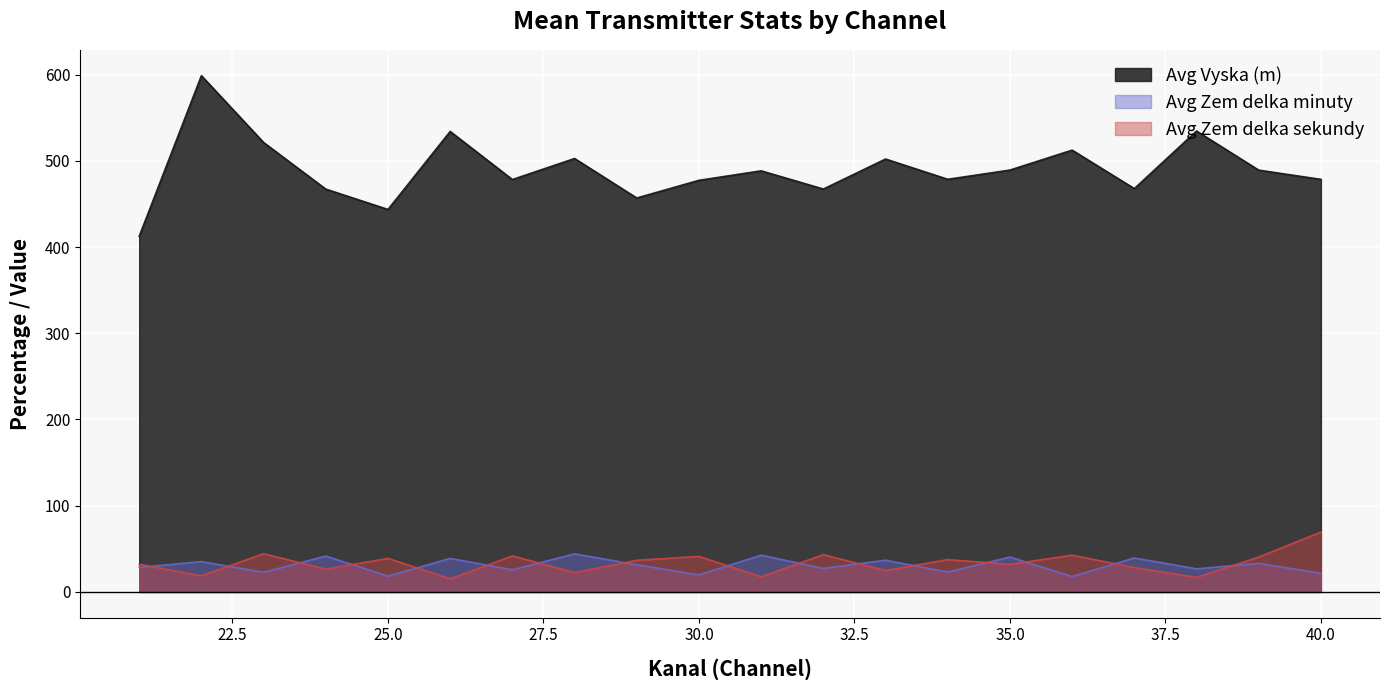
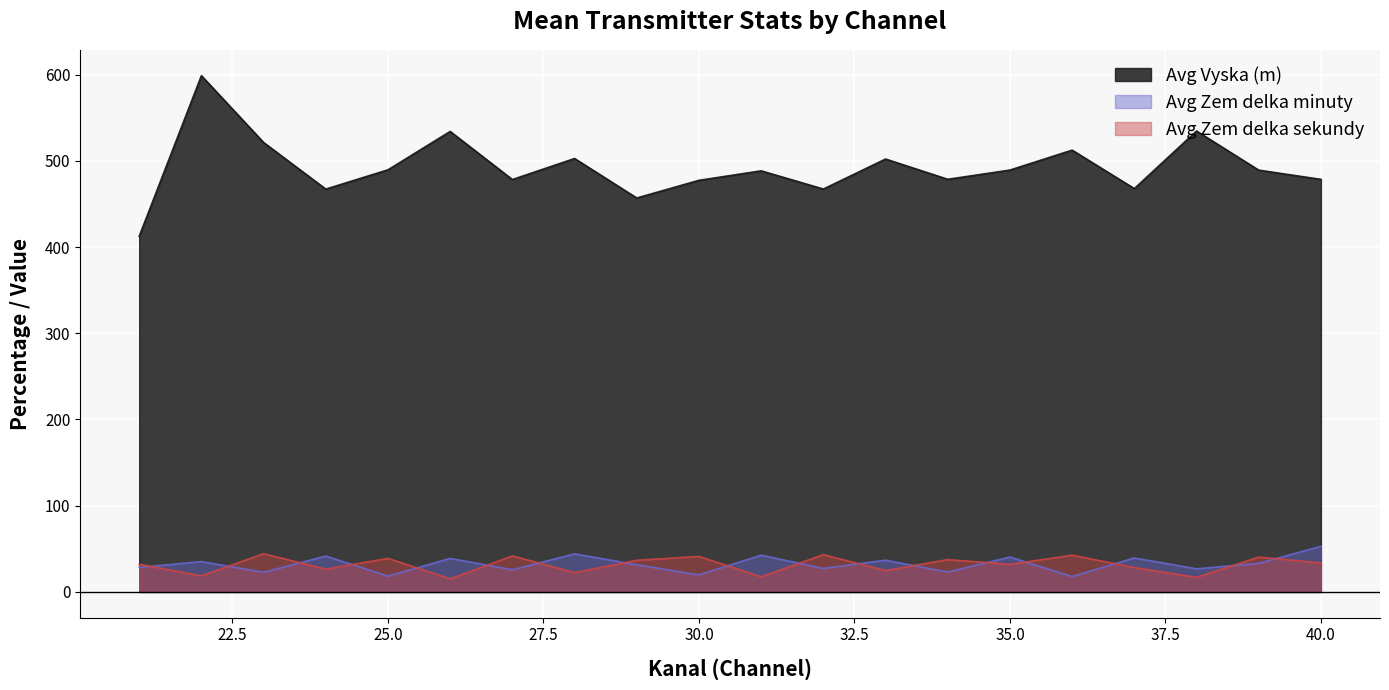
  {
    "Avg Vyska (m)": {
-     "25.0": 440,
+     "25.0": 490,
      "30.0": 480,
      "35.0": 490,
      "40.0": 480
    },
    "Avg Zem delka minuty": {
      "25.0": 20,
      "30.0": 20,
      "35.0": 40,
-     "40.0": 20
+     "40.0": 50
    },
    "Avg Zem delka sekundy": {
      "25.0": 40,
      "30.0": 40,
      "35.0": 30,
-     "40.0": 70
+     "40.0": 30
    }
  }
